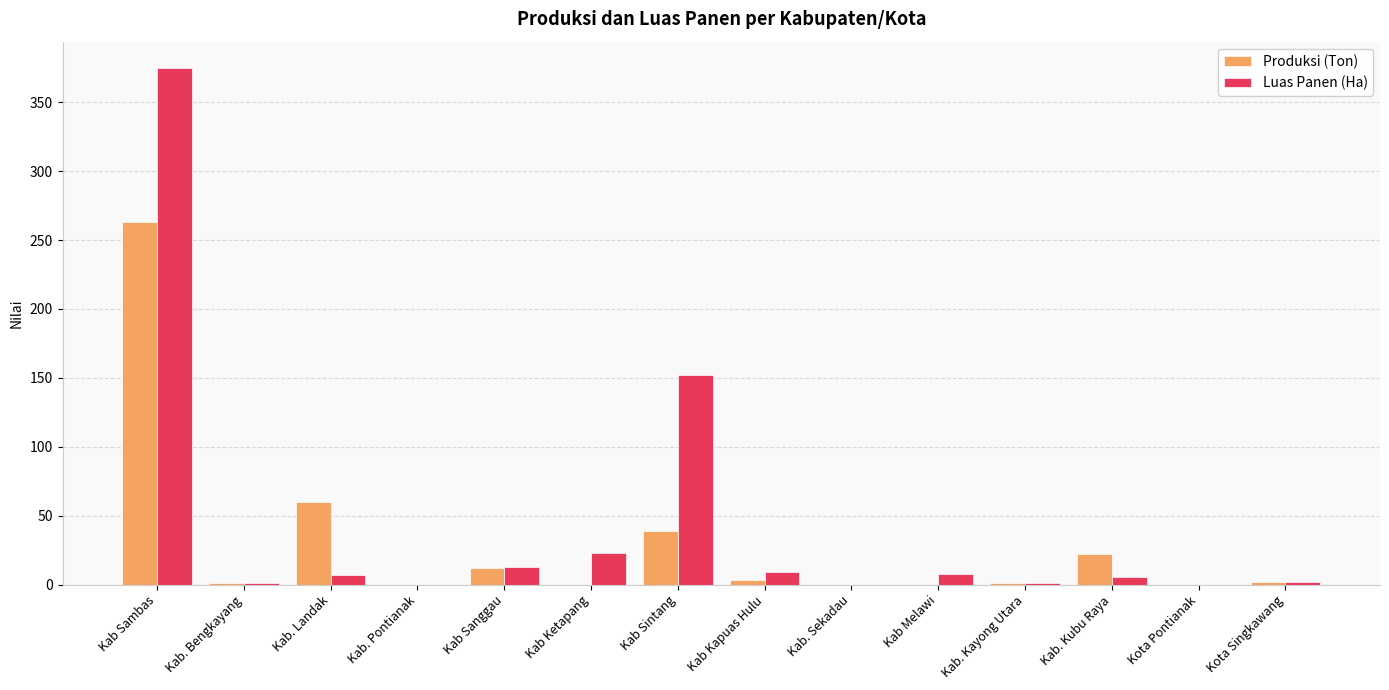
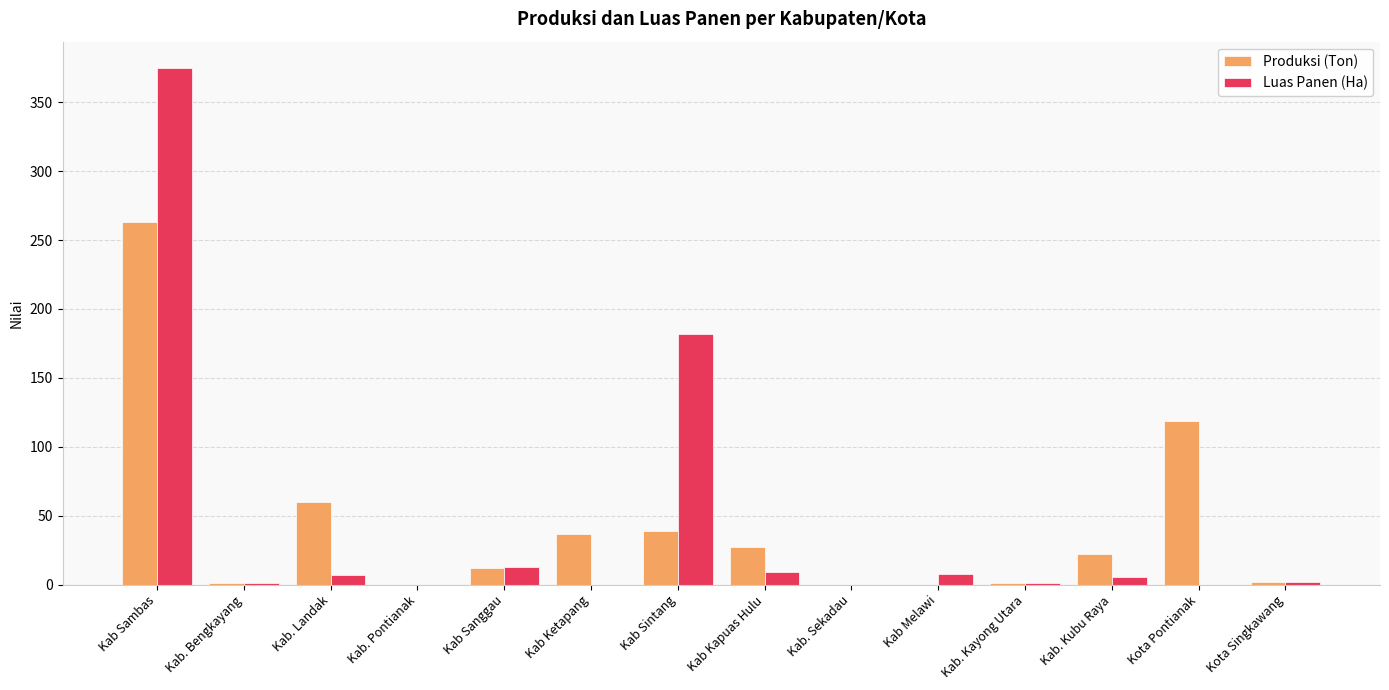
  {
    "Produksi (Ton)": {
      "Kab Sambas": 263,
      "Kab. Landak": 60,
      "Kab. Pontianak": 0,
      "Kab Sanggau": 12,
-     "Kab Ketapang": 0,
+     "Kab Ketapang": 37,
      "Kab Sintang": 39,
-     "Kab Kapuas Hulu": 3,
+     "Kab Kapuas Hulu": 27,
      "Kab. Sekadau": 0,
      "Kab Melawi": 0,
      "Kab. Kubu Raya": 22,
-     "Kota Pontianak": 0,
+     "Kota Pontianak": 119,
      "Kota Singkawang": 2
    },
    "Luas Panen (Ha)": {
      "Kab Sambas": 375,
      "Kab. Landak": 7,
      "Kab. Pontianak": 0,
      "Kab Sanggau": 13,
-     "Kab Ketapang": 23,
-     "Kab Sintang": 152,
+     "Kab Ketapang": 0,
+     "Kab Sintang": 182,
      "Kab Kapuas Hulu": 9,
      "Kab. Sekadau": 0,
      "Kab Melawi": 8,
      "Kab. Kubu Raya": 6,
      "Kota Pontianak": 0,
      "Kota Singkawang": 2
    }
  }
